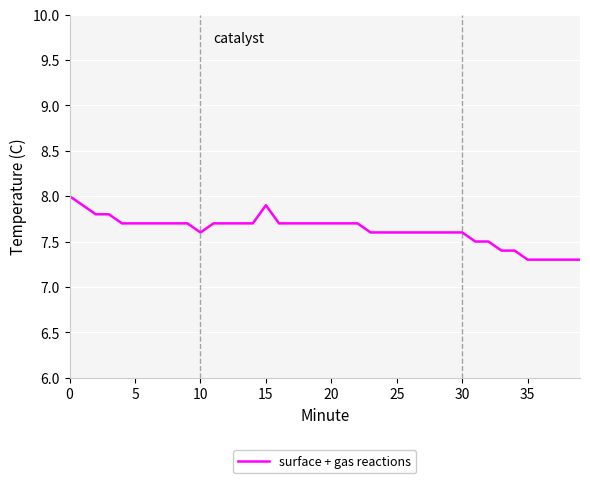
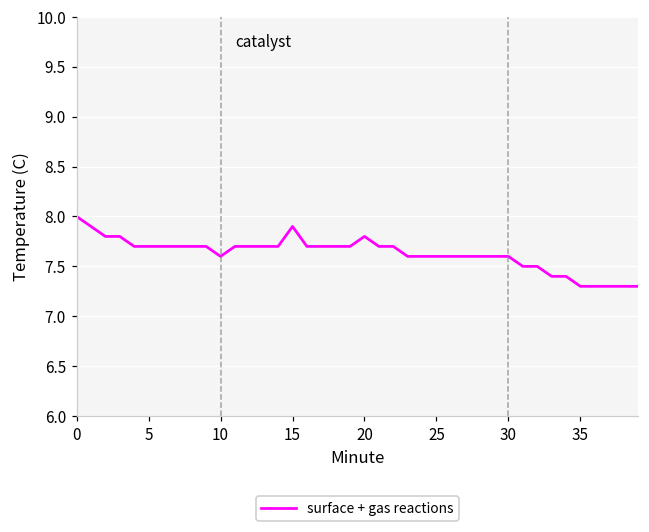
  {
    "0": 8.0,
    "5": 7.7,
    "10": 7.6,
    "15": 7.9,
-   "20": 7.7,
+   "20": 7.8,
    "25": 7.6,
    "30": 7.6,
    "35": 7.3
  }
